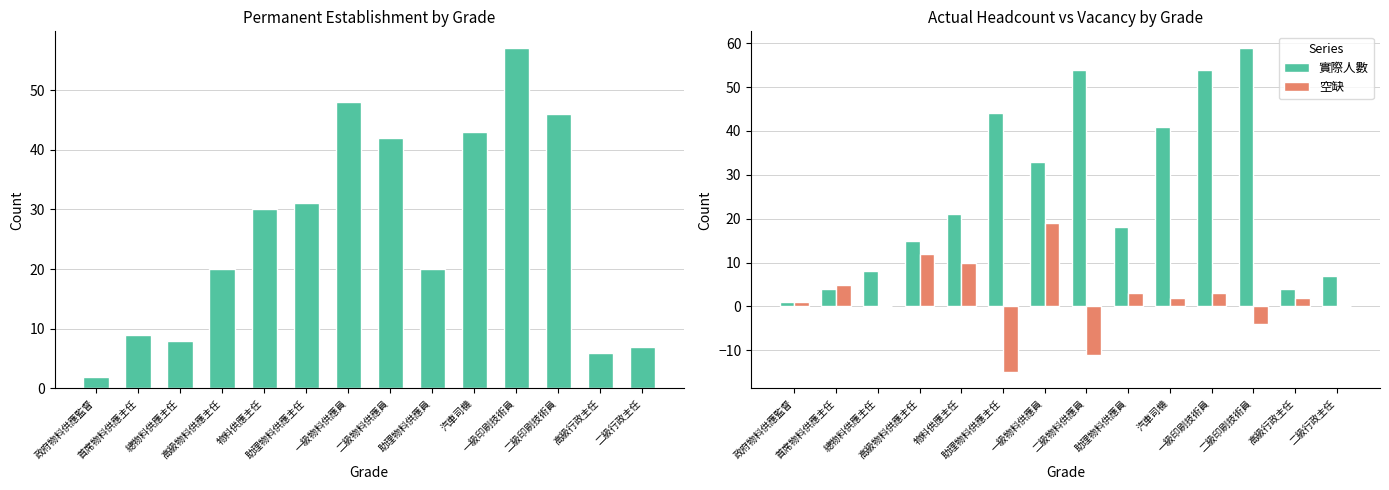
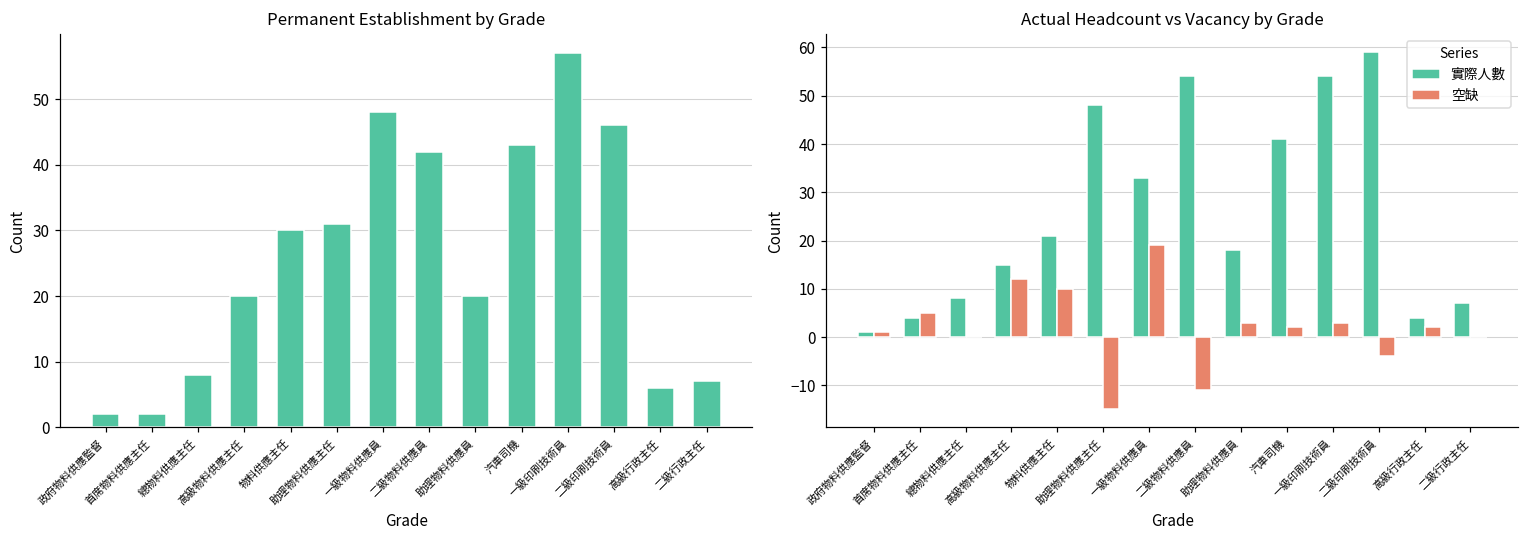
  {
    "Permanent Establishment by Grade": {
      "政府物料供應監督": 2,
-     "首席物料供應主任": 9,
+     "首席物料供應主任": 2,
      "總物料供應主任": 8,
      "高級物料供應主任": 20,
      "物料供應主任": 30,
      "助理物料供應主任": 31,
      "一級物料供應員": 48,
      "二級物料供應員": 42,
      "助理物料供應員": 20,
      "汽車司機": 43,
      "一級印刷技術員": 57,
      "二級印刷技術員": 46,
      "高級行政主任": 6,
      "二級行政主任": 7
    },
    "Actual Headcount vs Vacancy by Grade": {
      "實際人數": {
        "政府物料供應監督": 1,
        "首席物料供應主任": 4,
        "總物料供應主任": 8,
        "高級物料供應主任": 15,
        "物料供應主任": 21,
-       "助理物料供應主任": 44,
+       "助理物料供應主任": 48,
        "一級物料供應員": 33,
        "二級物料供應員": 54,
        "助理物料供應員": 18,
        "汽車司機": 41,
        "一級印刷技術員": 54,
        "二級印刷技術員": 59,
        "高級行政主任": 4,
        "二級行政主任": 7
      },
      "空缺": {
        "政府物料供應監督": 1,
        "首席物料供應主任": 5,
        "總物料供應主任": 0,
        "高級物料供應主任": 12,
        "物料供應主任": 10,
        "助理物料供應主任": -15,
        "一級物料供應員": 19,
        "二級物料供應員": -11,
        "助理物料供應員": 3,
        "汽車司機": 2,
        "一級印刷技術員": 3,
        "二級印刷技術員": -4,
        "高級行政主任": 2,
        "二級行政主任": 0
      }
    }
  }
